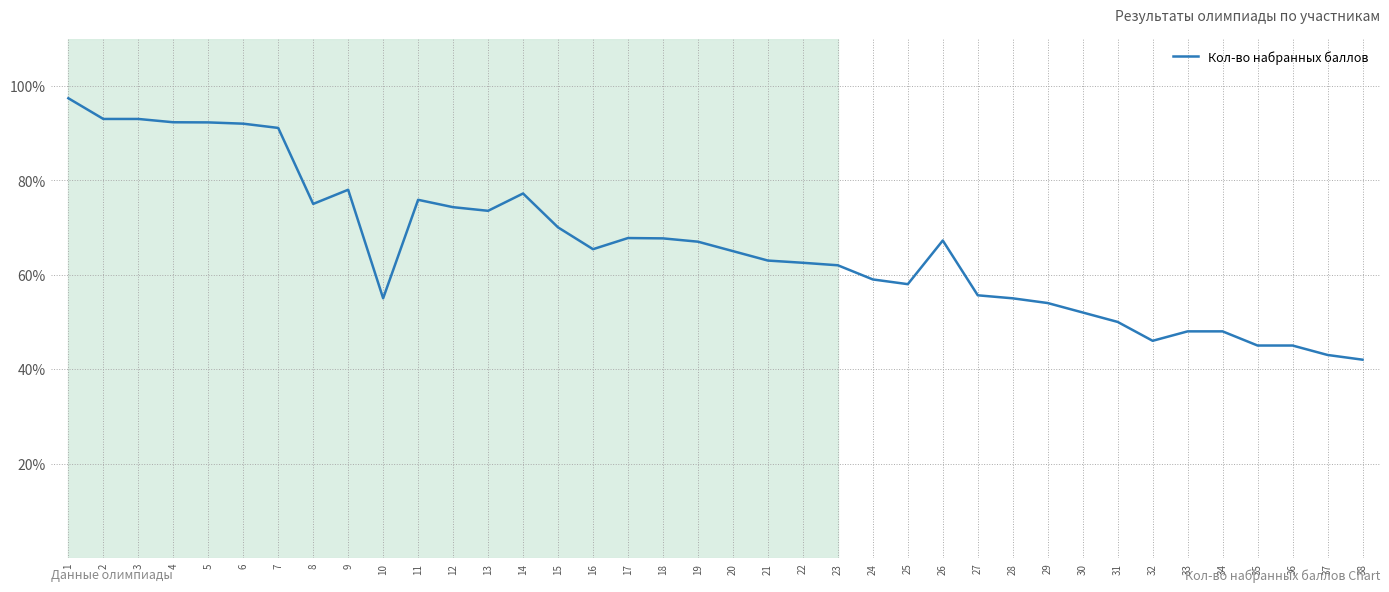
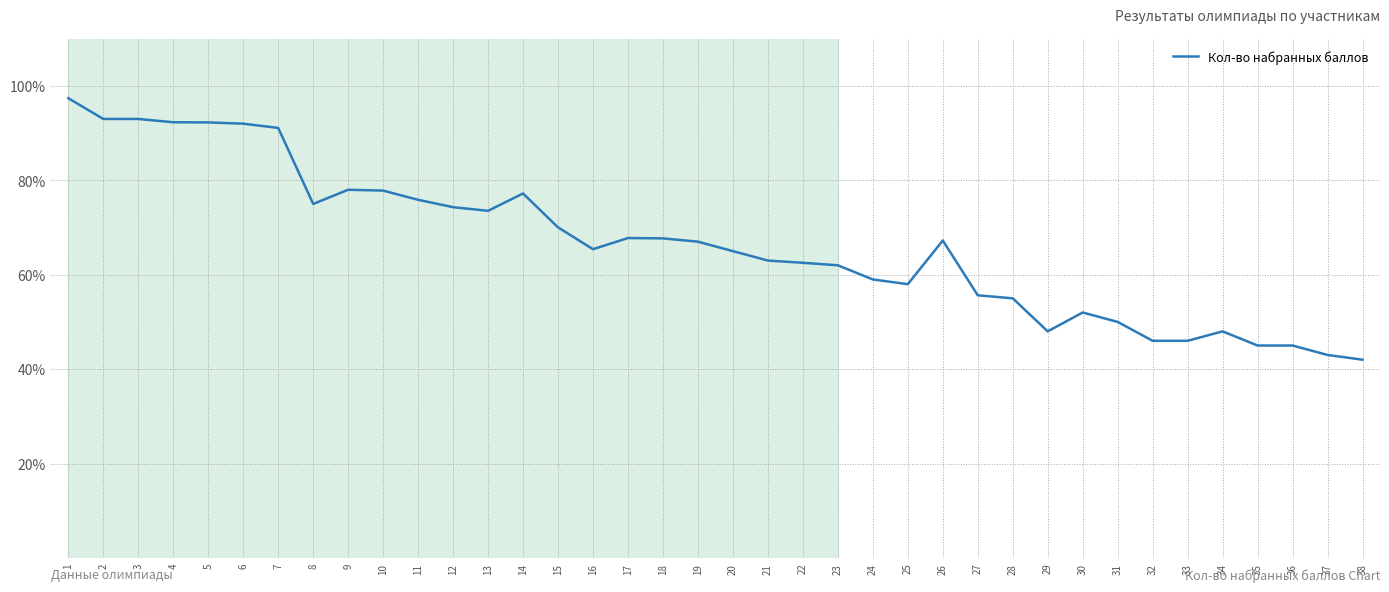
  {
    "1": "97%",
    "2": "93%",
    "3": "93%",
    "4": "92%",
    "5": "92%",
    "6": "92%",
    "7": "91%",
    "8": "75%",
    "9": "78%",
-   "10": "55%",
+   "10": "78%",
    "11": "76%",
    "12": "74%",
    "13": "74%",
    "14": "77%",
    "15": "70%",
    "16": "65%",
    "17": "68%",
    "18": "68%",
    "19": "67%",
    "20": "65%",
    "21": "63%",
    "22": "63%",
    "23": "62%",
    "24": "59%",
    "25": "58%",
    "26": "67%",
    "27": "56%",
    "28": "55%",
-   "29": "54%",
+   "29": "48%",
    "30": "52%",
    "31": "50%",
    "32": "46%",
-   "33": "48%",
+   "33": "46%",
    "34": "48%",
    "35": "45%",
    "36": "45%",
    "37": "43%",
    "38": "42%"
  }
